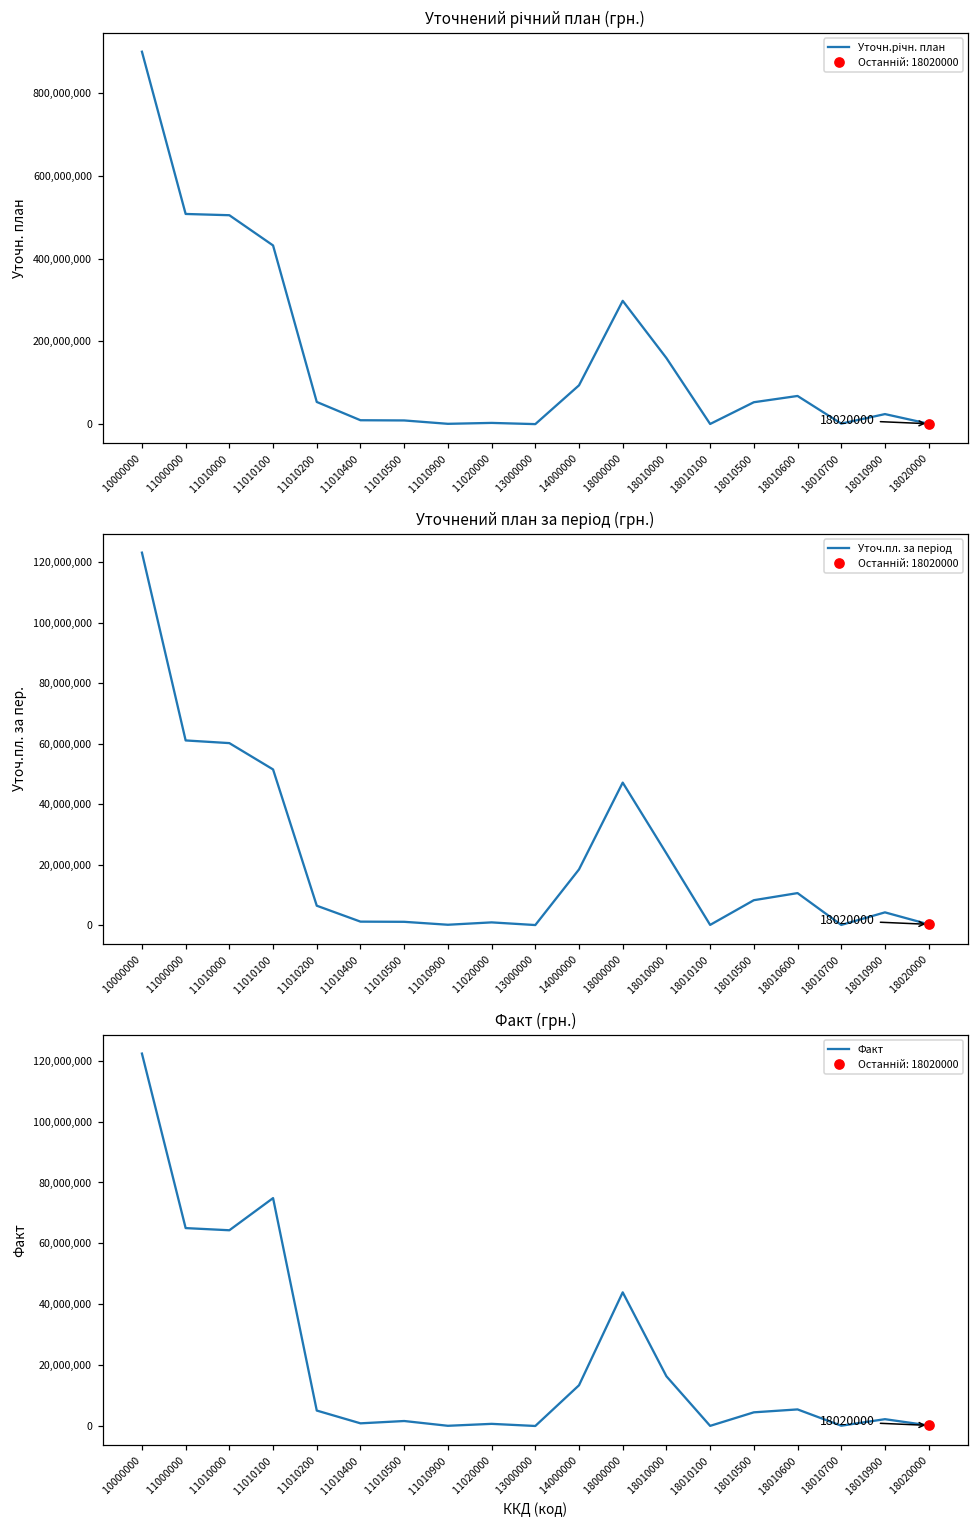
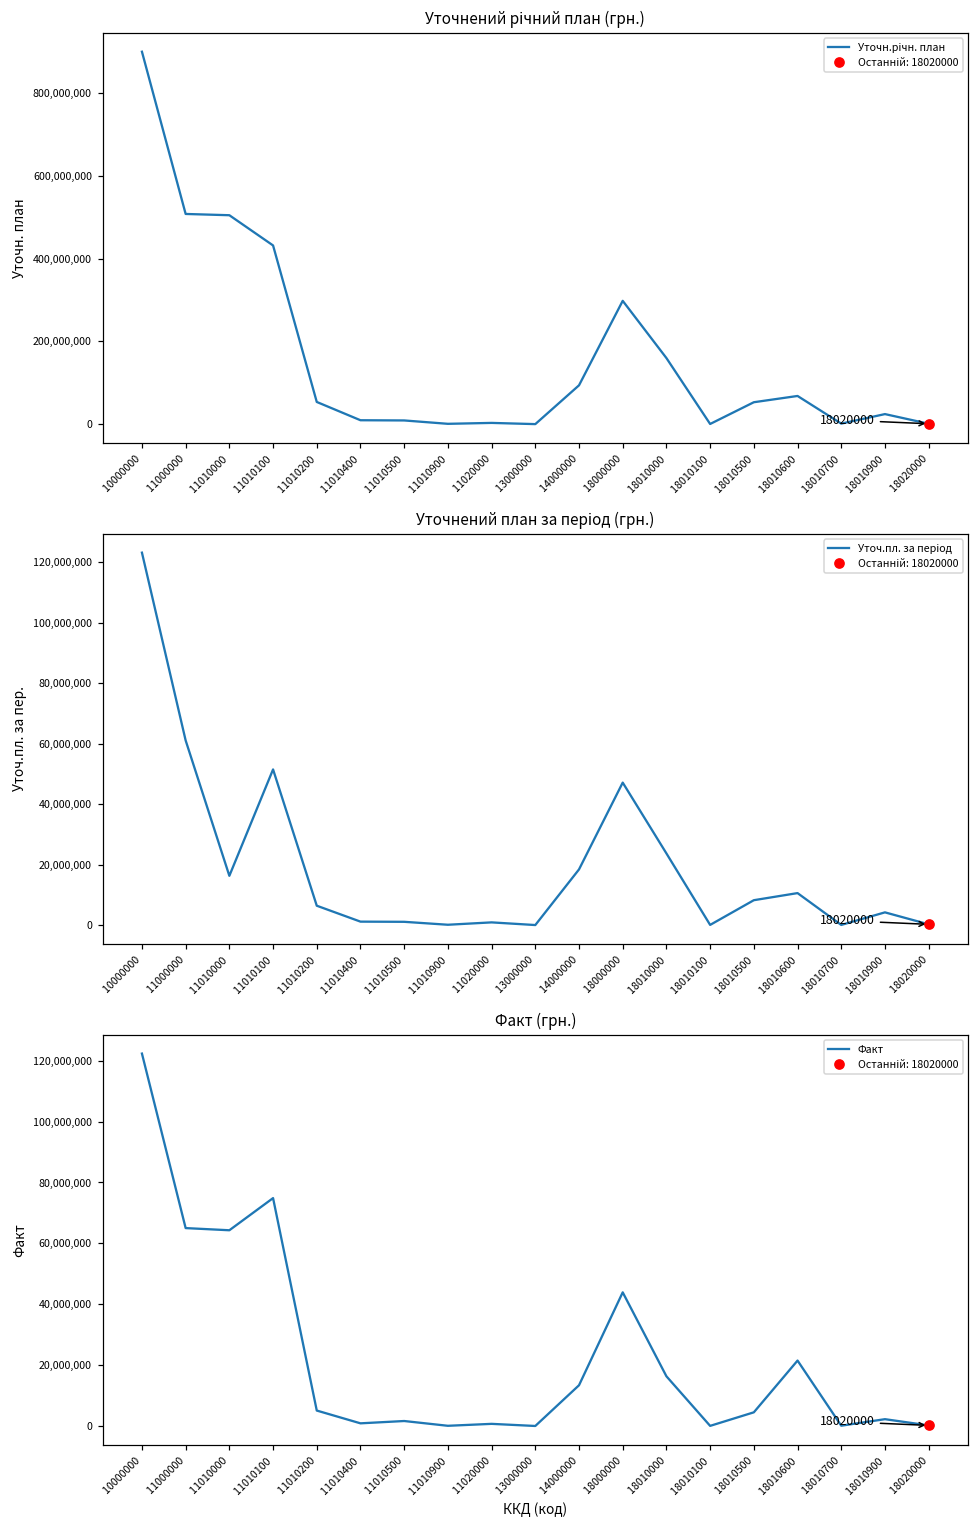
  {
    "Уточнений річний план (грн.)": {
      "Уточн.річн. план": {
        "10000000": "900,000,000",
        "11000000": "510,000,000",
        "11010000": "510,000,000",
        "11010100": "430,000,000",
        "11010200": "50,000,000",
        "11010400": "10,000,000",
        "11010500": "10,000,000",
        "11010900": "0",
        "11020000": "0",
        "13000000": "0",
        "14000000": "90,000,000",
        "18000000": "300,000,000",
        "18010000": "160,000,000",
        "18010100": "0",
        "18010500": "50,000,000",
        "18010600": "70,000,000",
        "18010900": "20,000,000"
      }
    },
    "Уточнений план за період (грн.)": {
      "Уточ.пл. за період": {
        "10000000": "123,000,000",
        "11000000": "61,000,000",
-       "11010000": "60,000,000",
+       "11010000": "16,000,000",
        "11010100": "51,000,000",
        "11010200": "6,000,000",
        "11010400": "1,000,000",
        "11010500": "1,000,000",
        "11010900": "0",
        "11020000": "1,000,000",
        "13000000": "0",
        "14000000": "18,000,000",
        "18000000": "47,000,000",
        "18010000": "24,000,000",
        "18010100": "0",
        "18010500": "8,000,000",
        "18010600": "11,000,000",
        "18010900": "4,000,000"
      }
    },
    "Факт (грн.)": {
      "Факт": {
        "10000000": "122,000,000",
        "11000000": "65,000,000",
        "11010000": "64,000,000",
        "11010100": "75,000,000",
        "11010200": "5,000,000",
        "11010400": "1,000,000",
        "11010500": "2,000,000",
        "11010900": "0",
        "11020000": "1,000,000",
        "13000000": "0",
        "14000000": "13,000,000",
        "18000000": "44,000,000",
        "18010000": "16,000,000",
        "18010100": "0",
        "18010500": "5,000,000",
-       "18010600": "5,000,000"
+       "18010600": "22,000,000"
      }
    }
  }
